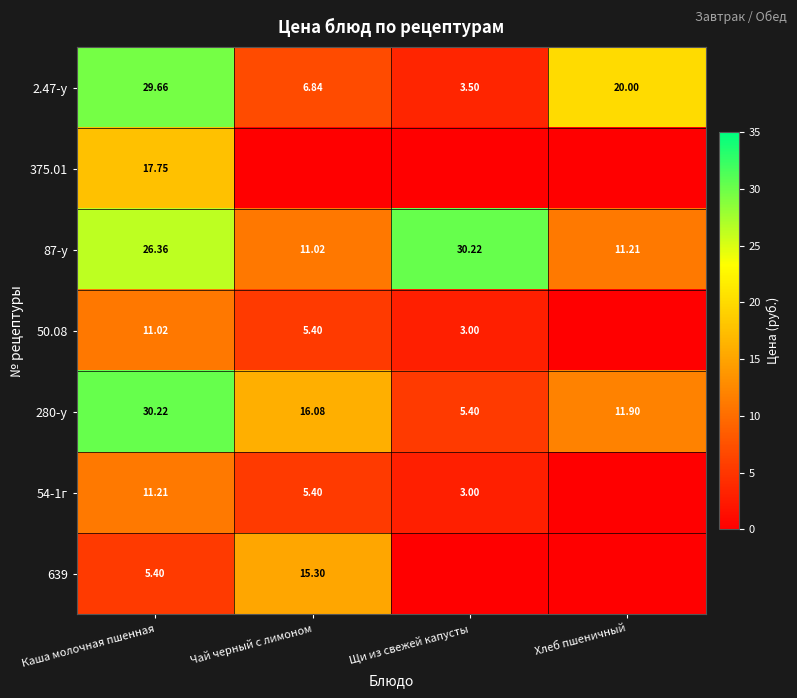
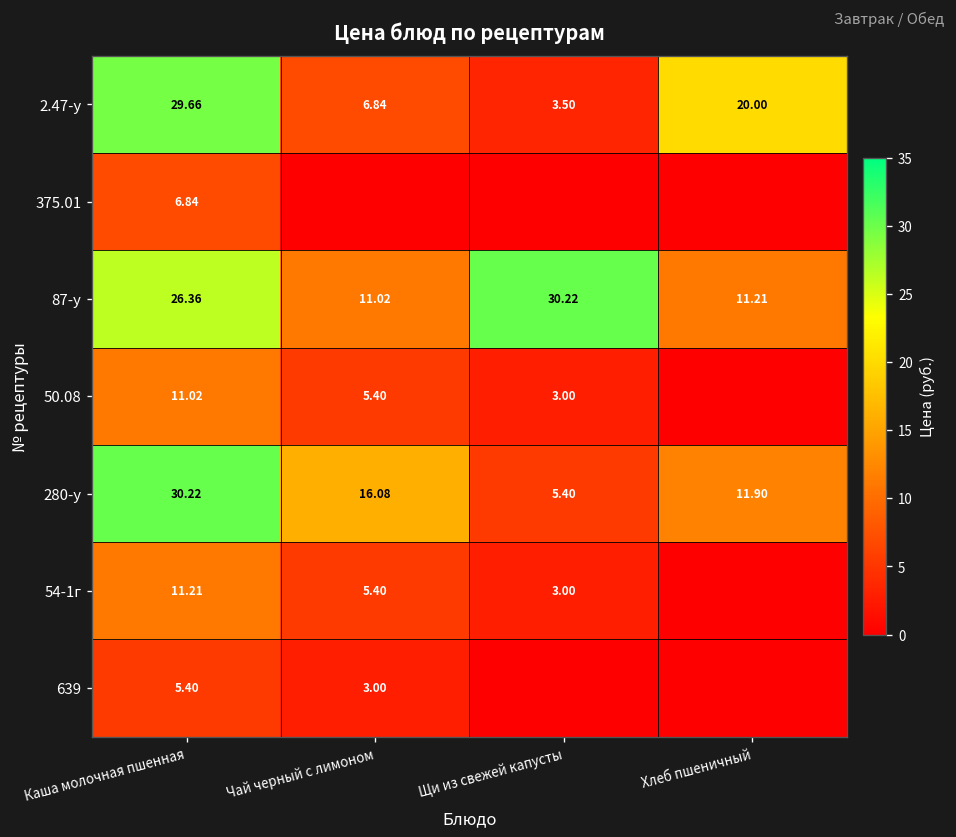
  {
    "2.47-у": {
      "Каша молочная пшенная": 29.66,
      "Чай черный с лимоном": 6.84,
      "Щи из свежей капусты": 3.50,
      "Хлеб пшеничный": 20.00
    },
    "375.01": {
-     "Каша молочная пшенная": 17.75
+     "Каша молочная пшенная": 6.84
    },
    "87-у": {
      "Каша молочная пшенная": 26.36,
      "Чай черный с лимоном": 11.02,
      "Щи из свежей капусты": 30.22,
      "Хлеб пшеничный": 11.21
    },
    "50.08": {
      "Каша молочная пшенная": 11.02,
      "Чай черный с лимоном": 5.40,
      "Щи из свежей капусты": 3.00
    },
    "280-у": {
      "Каша молочная пшенная": 30.22,
      "Чай черный с лимоном": 16.08,
      "Щи из свежей капусты": 5.40,
      "Хлеб пшеничный": 11.90
    },
    "54-1г": {
      "Каша молочная пшенная": 11.21,
      "Чай черный с лимоном": 5.40,
      "Щи из свежей капусты": 3.00
    },
    "639": {
      "Каша молочная пшенная": 5.40,
-     "Чай черный с лимоном": 15.30
+     "Чай черный с лимоном": 3.00
    }
  }
